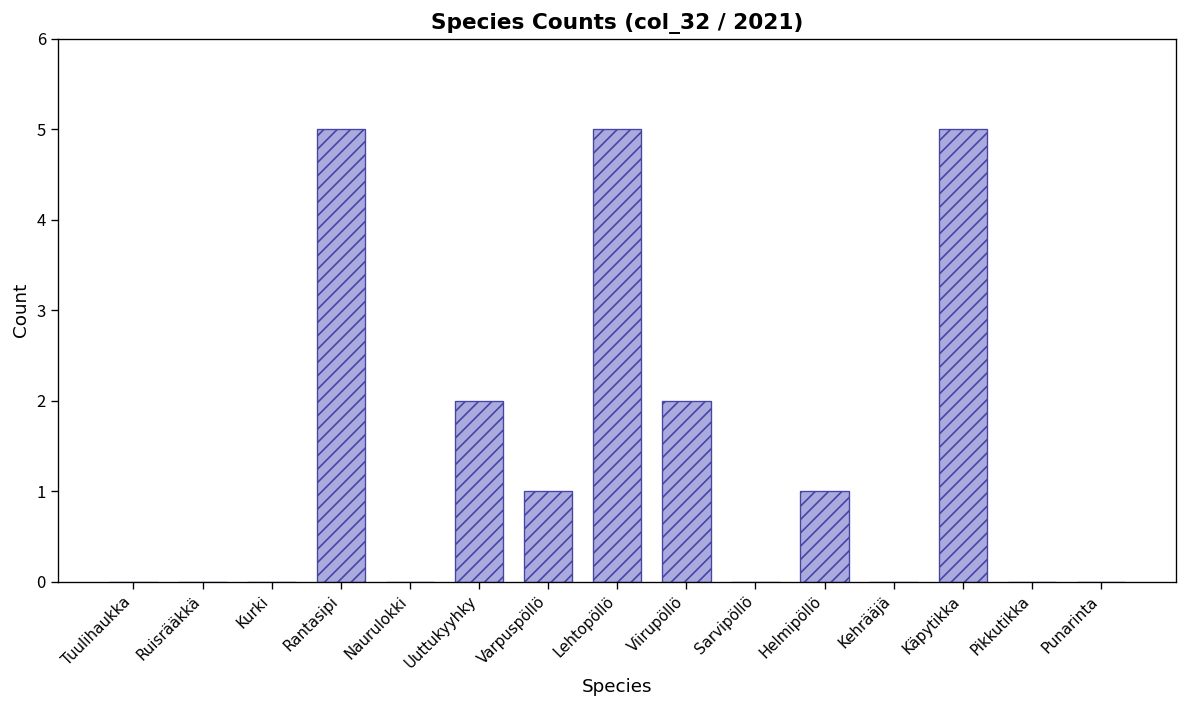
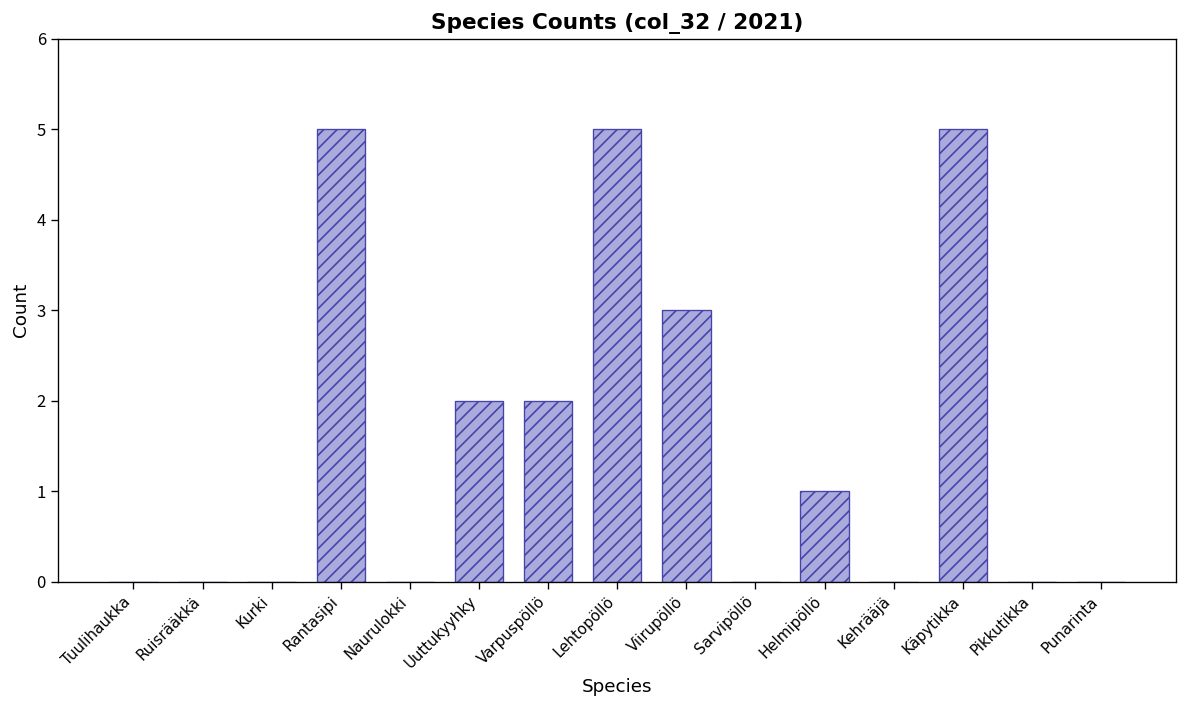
  {
    "Tuulihaukka": 0,
    "Ruisrääkkä": 0,
    "Kurki": 0,
    "Rantasipi": 5,
    "Naurulokki": 0,
    "Uuttukyyhky": 2,
-   "Varpuspöllö": 1,
+   "Varpuspöllö": 2,
    "Lehtopöllö": 5,
-   "Viirupöllö": 2,
+   "Viirupöllö": 3,
    "Sarvipöllö": 0,
    "Helmipöllö": 1,
    "Kehrääjä": 0,
    "Käpytikka": 5,
    "Pikkutikka": 0,
    "Punarinta": 0
  }
